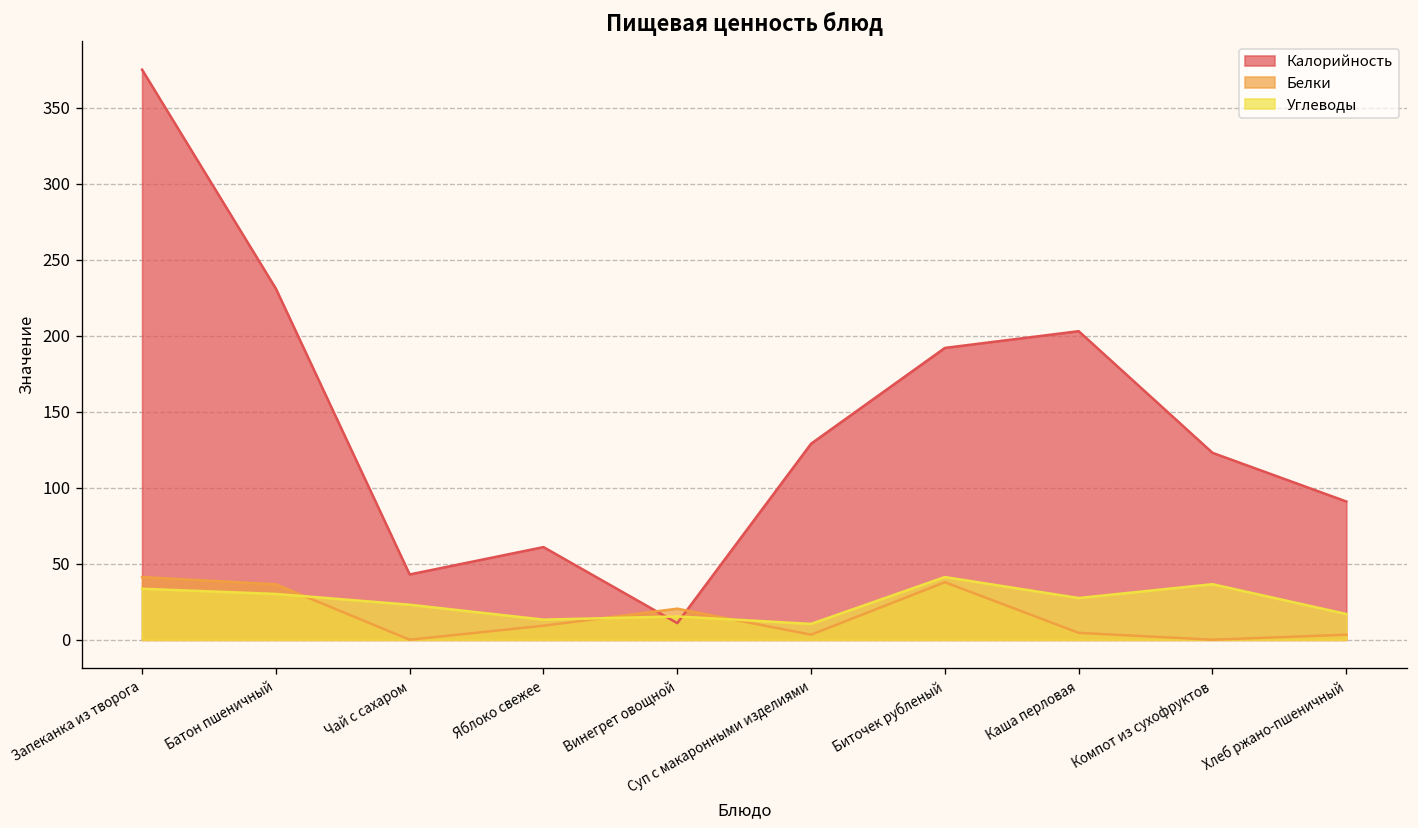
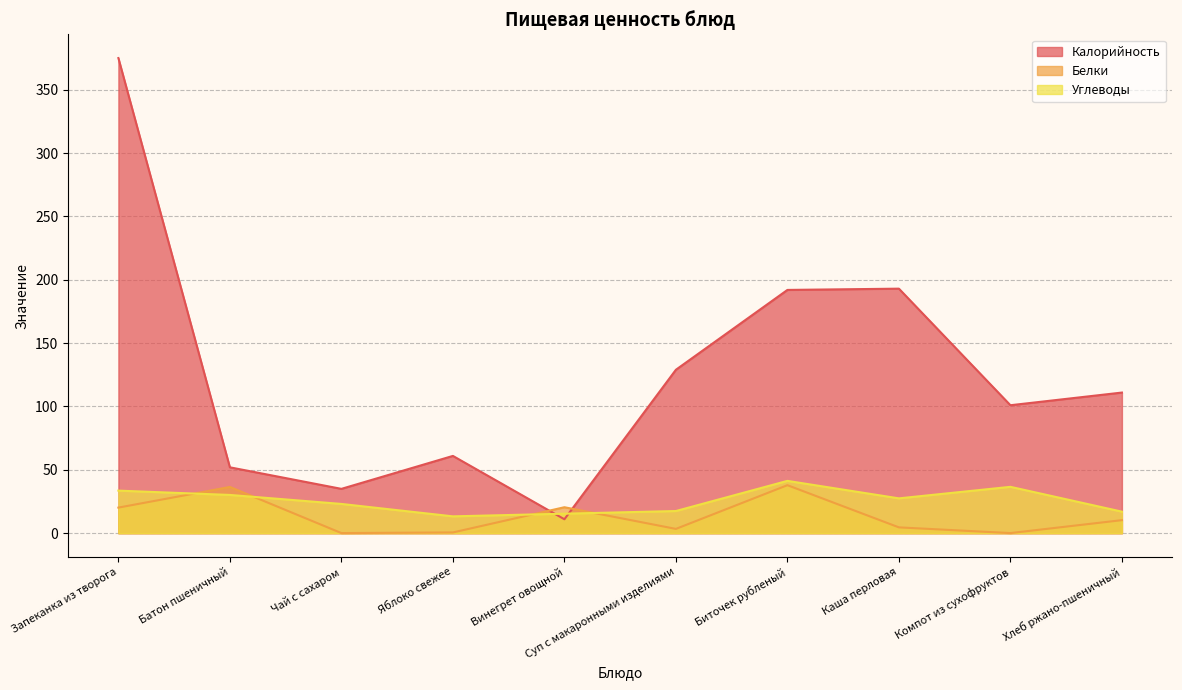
  {
    "Калорийность": {
      "Запеканка из творога": 375,
-     "Батон пшеничный": 231,
-     "Чай с сахаром": 43,
+     "Батон пшеничный": 52,
+     "Чай с сахаром": 35,
      "Яблоко свежее": 61,
      "Винегрет овощной": 11,
      "Суп с макаронными изделиями": 129,
      "Биточек рубленый": 192,
-     "Каша перловая": 203,
-     "Компот из сухофруктов": 123,
-     "Хлеб ржано-пшеничный": 91
+     "Каша перловая": 193,
+     "Компот из сухофруктов": 101,
+     "Хлеб ржано-пшеничный": 111
    },
    "Белки": {
-     "Запеканка из творога": 41,
+     "Запеканка из творога": 20,
      "Батон пшеничный": 37,
      "Чай с сахаром": 0,
-     "Яблоко свежее": 9,
+     "Яблоко свежее": 1,
      "Винегрет овощной": 21,
      "Суп с макаронными изделиями": 3,
      "Биточек рубленый": 38,
      "Каша перловая": 5,
      "Компот из сухофруктов": 0,
-     "Хлеб ржано-пшеничный": 3
+     "Хлеб ржано-пшеничный": 10
    },
    "Углеводы": {
      "Запеканка из творога": 34,
      "Батон пшеничный": 30,
      "Чай с сахаром": 23,
      "Яблоко свежее": 13,
      "Винегрет овощной": 15,
-     "Суп с макаронными изделиями": 11,
+     "Суп с макаронными изделиями": 18,
      "Биточек рубленый": 41,
      "Каша перловая": 28,
      "Компот из сухофруктов": 37,
      "Хлеб ржано-пшеничный": 17
    }
  }
